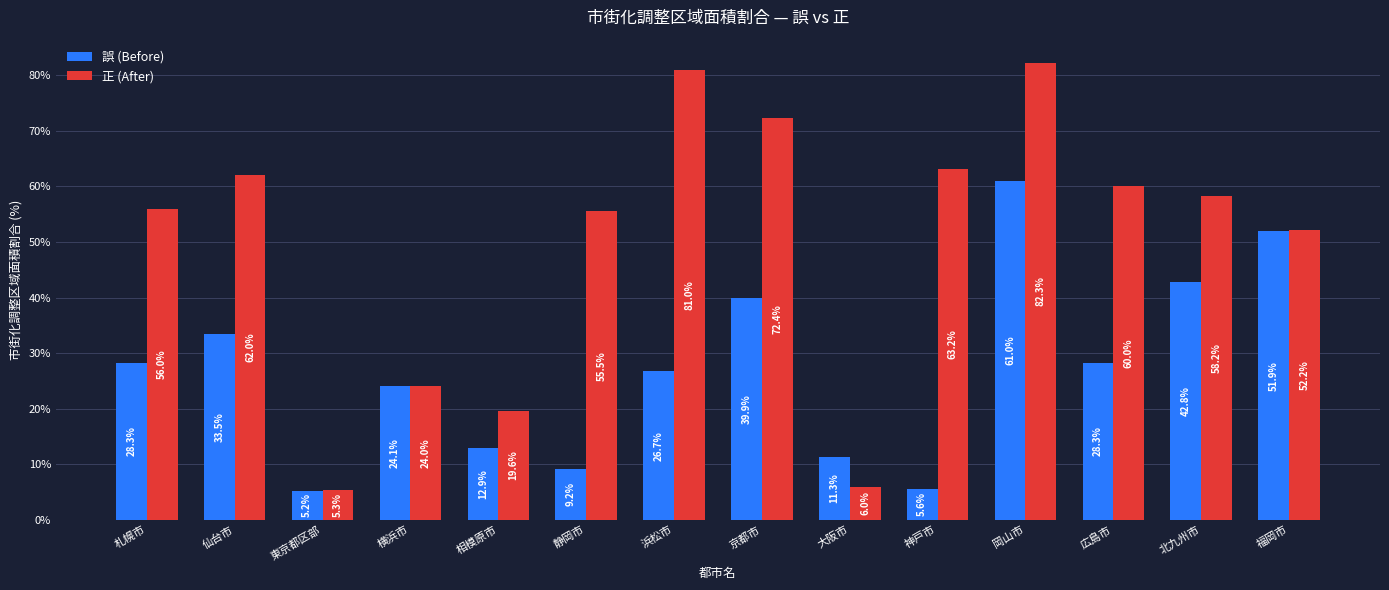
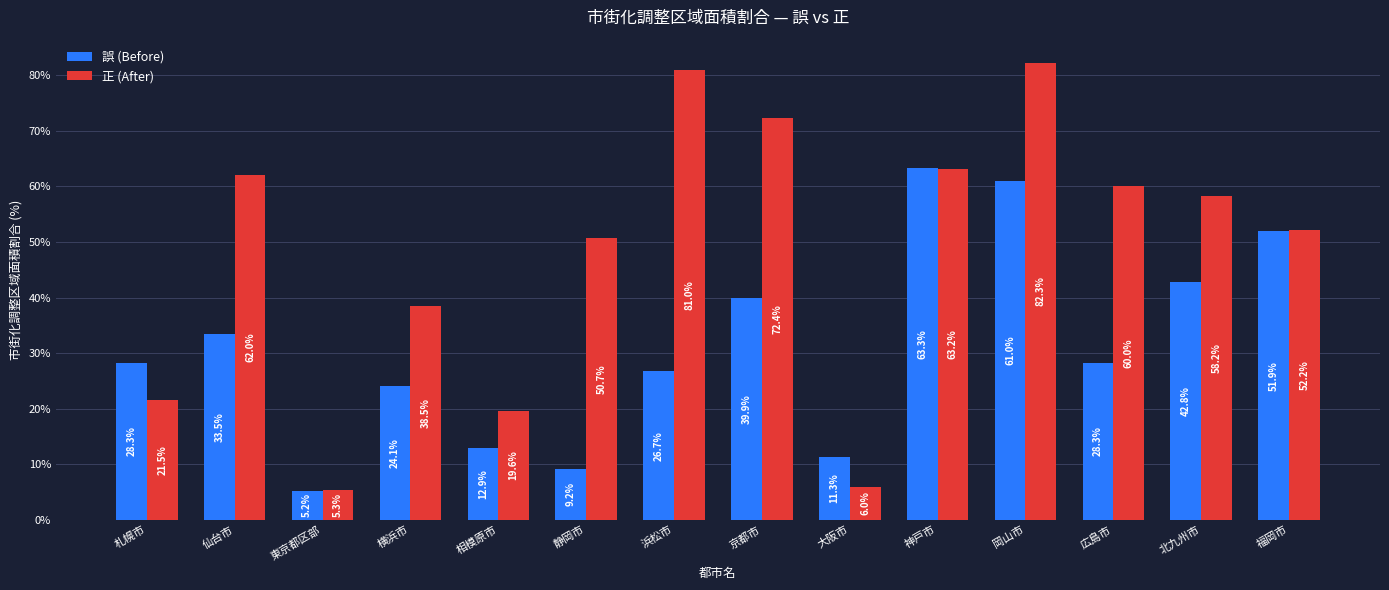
  {
    "誤 (Before)": {
      "札幌市": "28.3%",
      "仙台市": "33.5%",
      "東京都区部": "5.2%",
      "横浜市": "24.1%",
      "相模原市": "12.9%",
      "静岡市": "9.2%",
      "浜松市": "26.7%",
      "京都市": "39.9%",
      "大阪市": "11.3%",
-     "神戸市": "5.6%",
+     "神戸市": "63.3%",
      "岡山市": "61.0%",
      "広島市": "28.3%",
      "北九州市": "42.8%",
      "福岡市": "51.9%"
    },
    "正 (After)": {
-     "札幌市": "56.0%",
+     "札幌市": "21.5%",
      "仙台市": "62.0%",
      "東京都区部": "5.3%",
-     "横浜市": "24.0%",
+     "横浜市": "38.5%",
      "相模原市": "19.6%",
-     "静岡市": "55.5%",
+     "静岡市": "50.7%",
      "浜松市": "81.0%",
      "京都市": "72.4%",
      "大阪市": "6.0%",
      "神戸市": "63.2%",
      "岡山市": "82.3%",
      "広島市": "60.0%",
      "北九州市": "58.2%",
      "福岡市": "52.2%"
    }
  }
